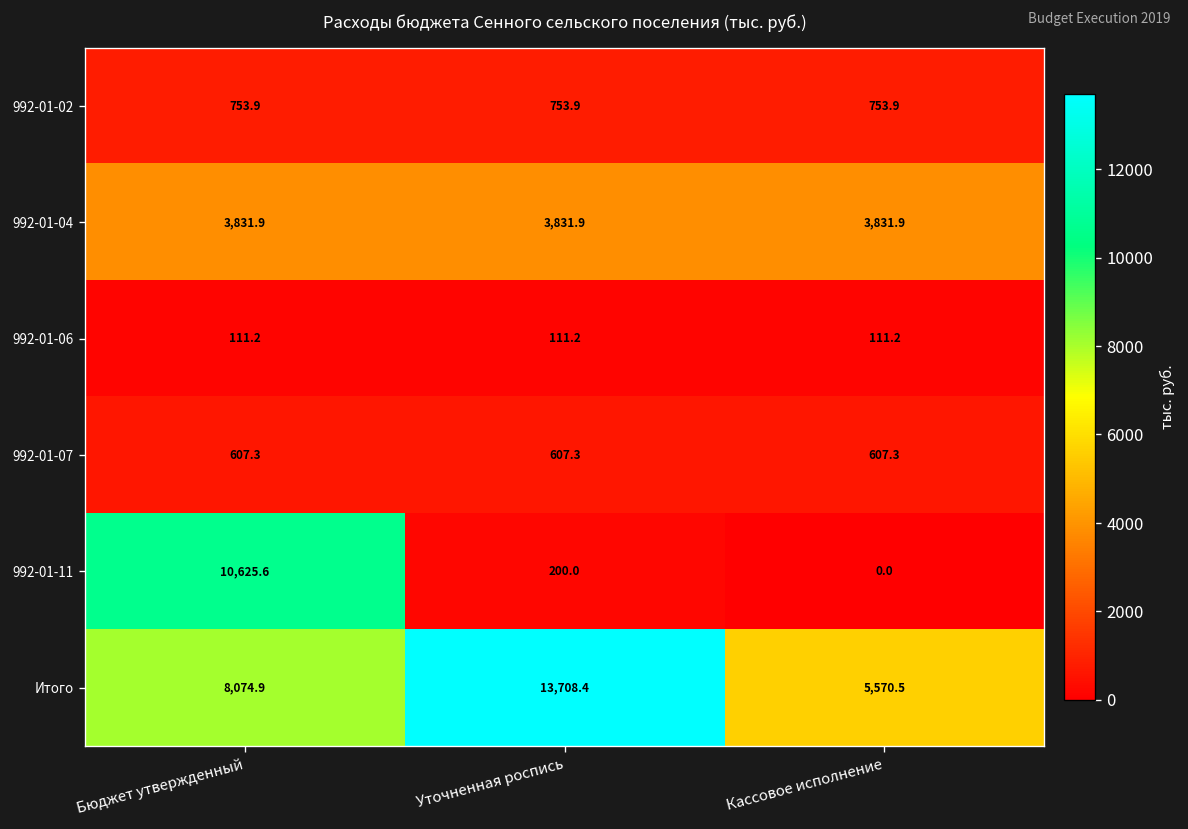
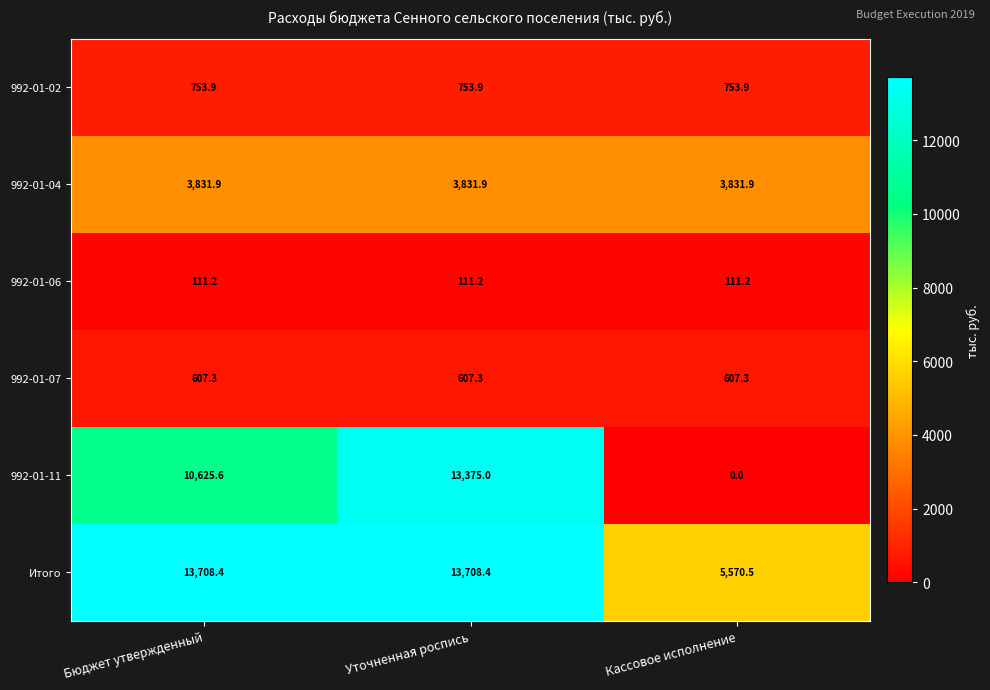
  {
    "992-01-02": {
      "Бюджет утвержденный": "753.9",
      "Уточненная роспись": "753.9",
      "Кассовое исполнение": "753.9"
    },
    "992-01-04": {
      "Бюджет утвержденный": "3,831.9",
      "Уточненная роспись": "3,831.9",
      "Кассовое исполнение": "3,831.9"
    },
    "992-01-06": {
      "Бюджет утвержденный": "111.2",
      "Уточненная роспись": "111.2",
      "Кассовое исполнение": "111.2"
    },
    "992-01-07": {
      "Бюджет утвержденный": "607.3",
      "Уточненная роспись": "607.3",
      "Кассовое исполнение": "607.3"
    },
    "992-01-11": {
      "Бюджет утвержденный": "10,625.6",
-     "Уточненная роспись": "200.0",
+     "Уточненная роспись": "13,375.0",
      "Кассовое исполнение": "0.0"
    },
    "Итого": {
-     "Бюджет утвержденный": "8,074.9",
+     "Бюджет утвержденный": "13,708.4",
      "Уточненная роспись": "13,708.4",
      "Кассовое исполнение": "5,570.5"
    }
  }
